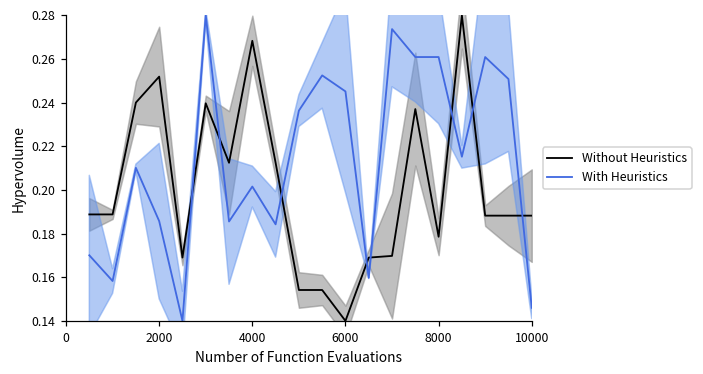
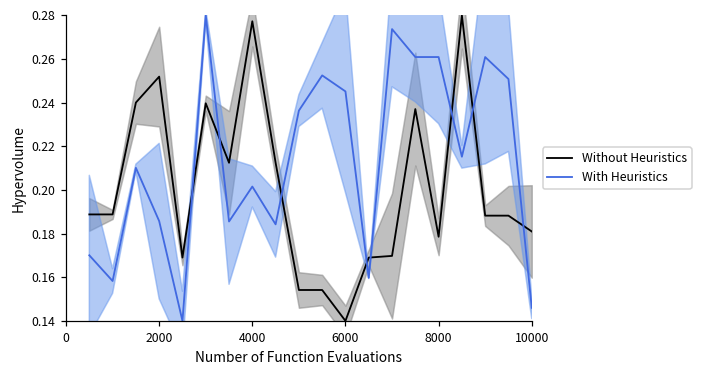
  {
    "Without Heuristics": {
      "2000": 0.252,
-     "4000": 0.268,
+     "4000": 0.277,
      "6000": 0.140,
      "8000": 0.179,
-     "10000": 0.188
+     "10000": 0.181
    }
  }
